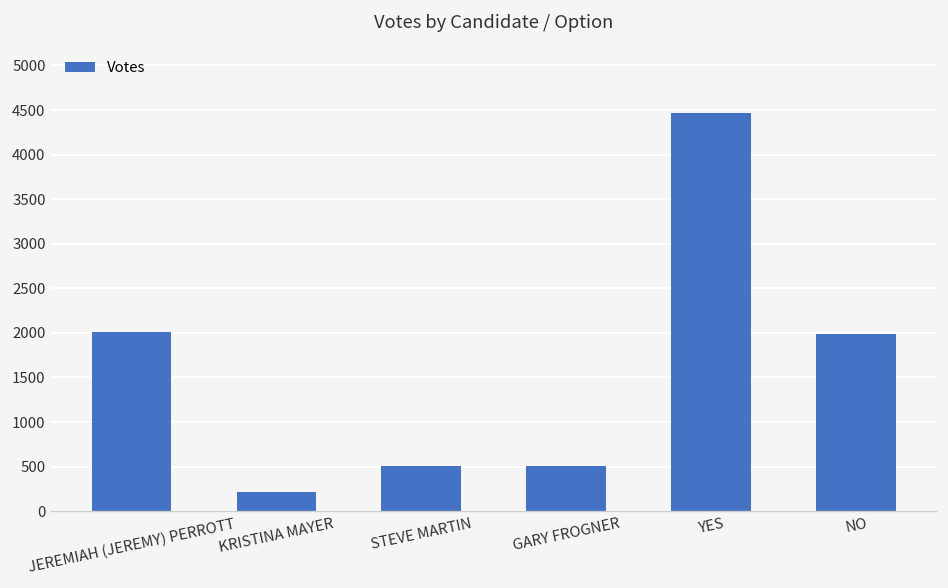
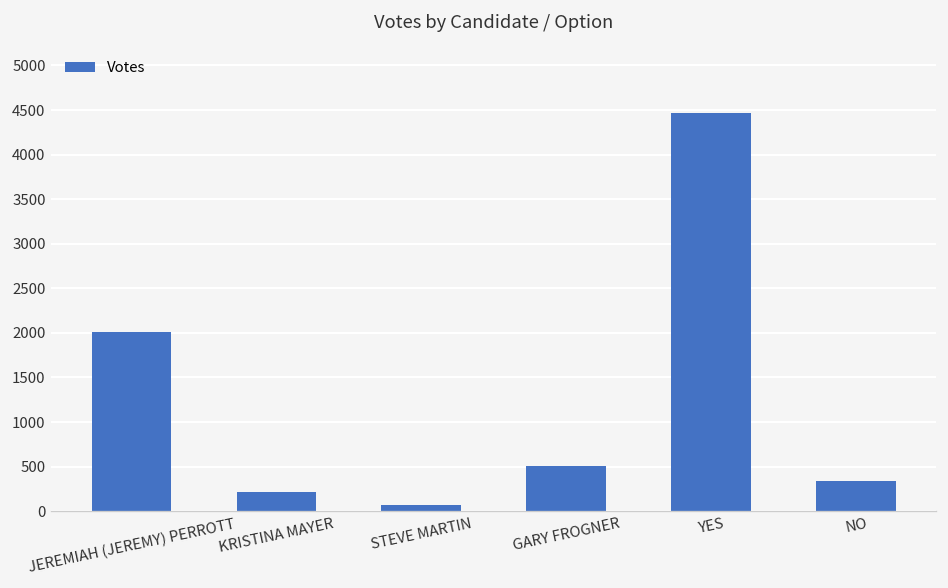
  {
    "JEREMIAH (JEREMY) PERROTT": 2000,
    "KRISTINA MAYER": 200,
-   "STEVE MARTIN": 500,
+   "STEVE MARTIN": 100,
    "GARY FROGNER": 500,
    "YES": 4500,
-   "NO": 2000
+   "NO": 300
  }
